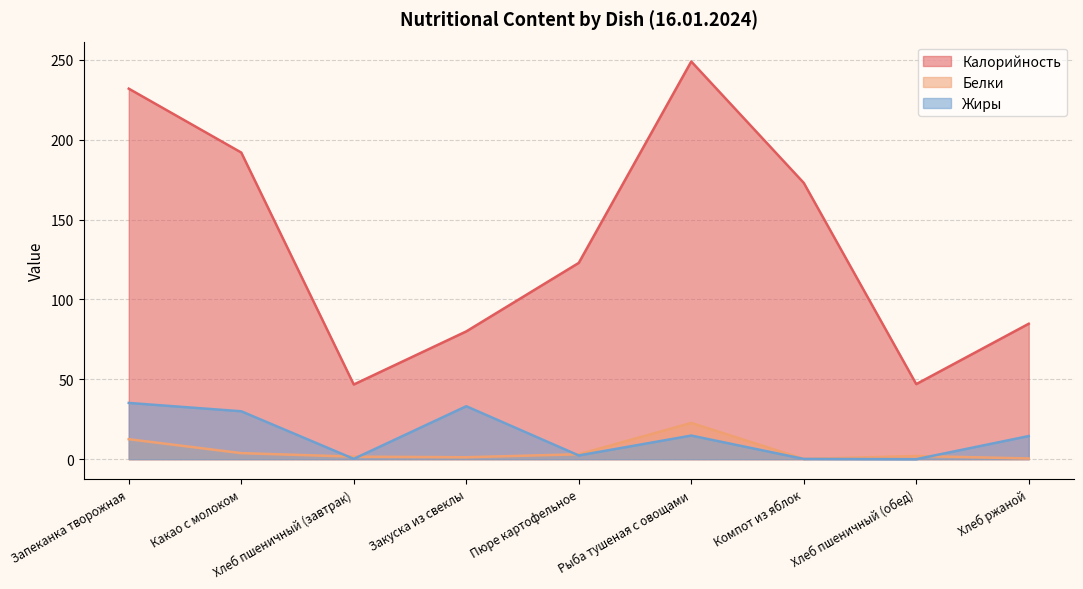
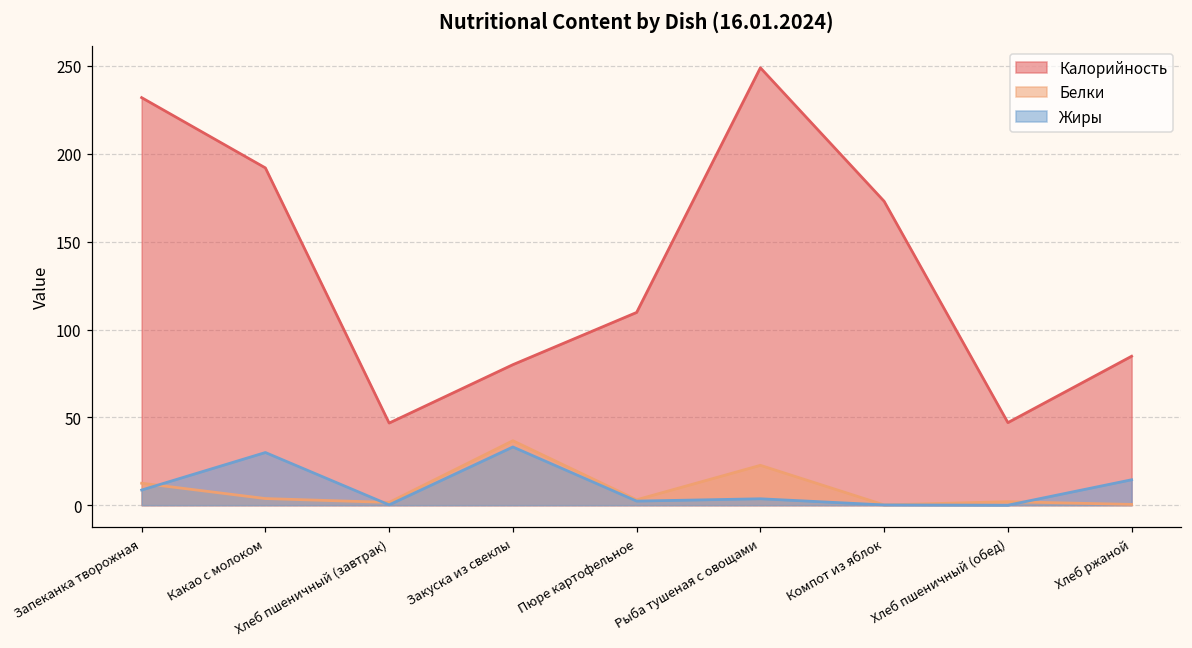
  {
    "Калорийность": {
      "Запеканка творожная": 232,
      "Какао с молоком": 192,
      "Хлеб пшеничный (завтрак)": 47,
      "Закуска из свеклы": 80,
-     "Пюре картофельное": 123,
+     "Пюре картофельное": 110,
      "Рыба тушеная с овощами": 249,
      "Компот из яблок": 173,
      "Хлеб пшеничный (обед)": 47,
      "Хлеб ржаной": 85
    },
    "Белки": {
      "Запеканка творожная": 13,
      "Какао с молоком": 4,
-     "Закуска из свеклы": 1,
+     "Закуска из свеклы": 37,
      "Рыба тушеная с овощами": 23,
      "Хлеб пшеничный (обед)": 2,
      "Хлеб ржаной": 0
    },
    "Жиры": {
-     "Запеканка творожная": 35,
+     "Запеканка творожная": 9,
      "Какао с молоком": 30,
      "Закуска из свеклы": 33,
-     "Рыба тушеная с овощами": 15,
+     "Рыба тушеная с овощами": 4,
      "Хлеб пшеничный (обед)": 0,
      "Хлеб ржаной": 14
    }
  }
